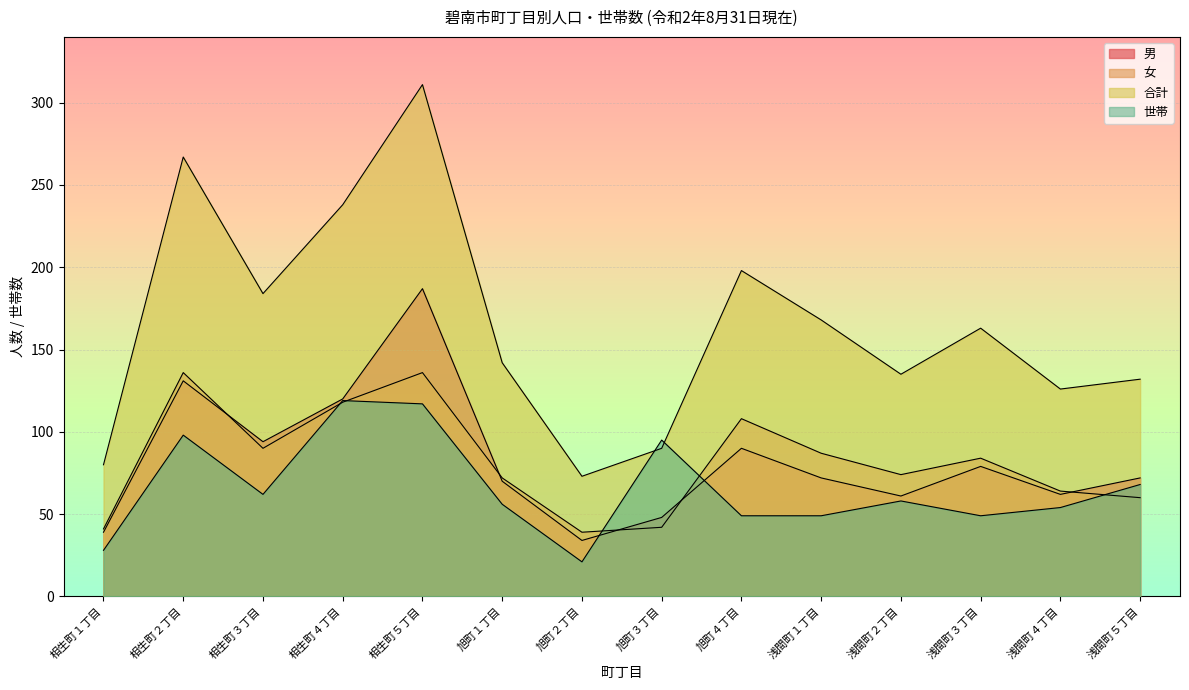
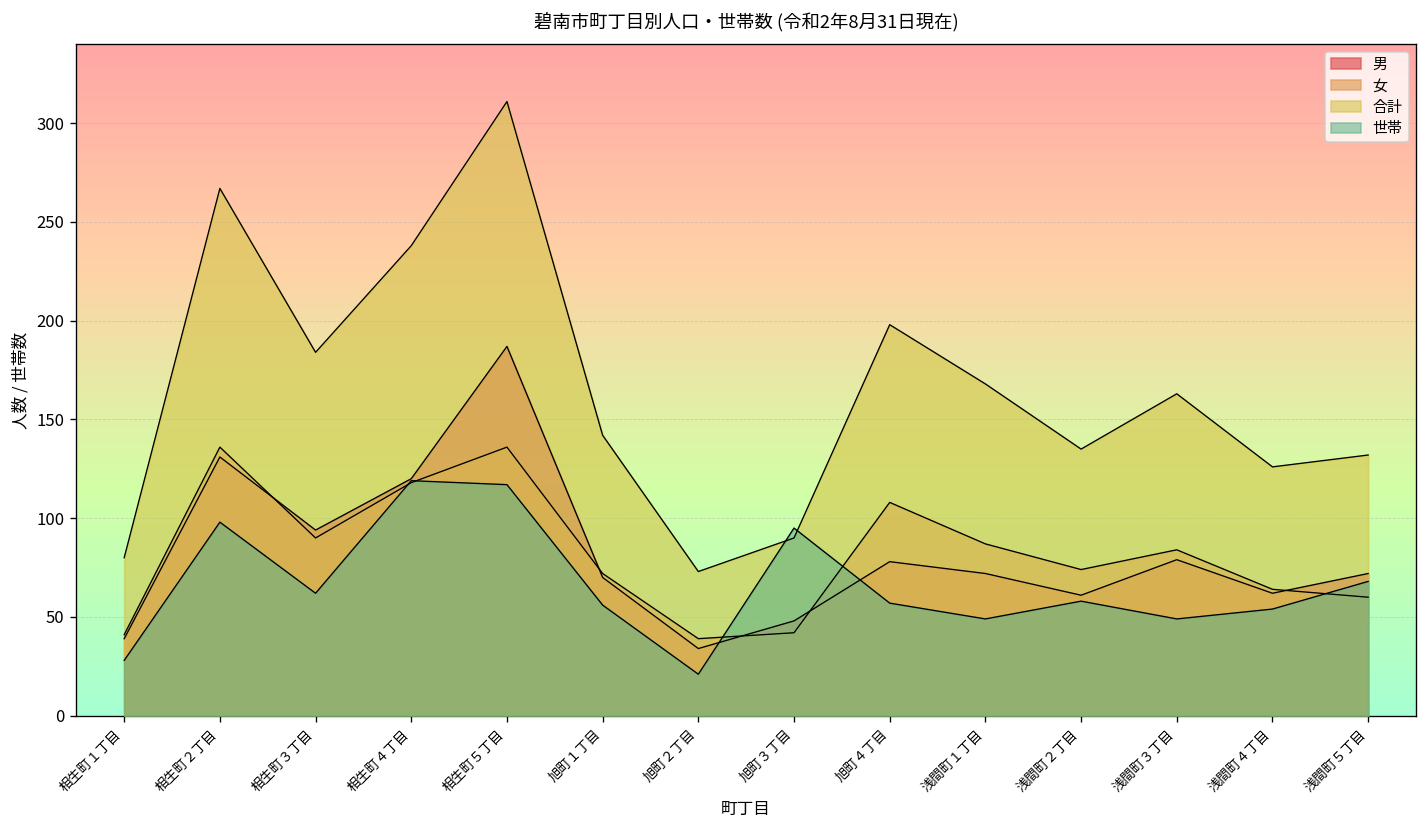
  {
    "男": {
      "相生町１丁目": 39,
      "相生町２丁目": 131,
      "相生町３丁目": 94,
      "相生町５丁目": 187,
      "旭町１丁目": 70,
      "旭町２丁目": 34,
      "旭町３丁目": 48,
-     "旭町４丁目": 90,
+     "旭町４丁目": 78,
      "浅間町１丁目": 72,
      "浅間町２丁目": 61,
      "浅間町３丁目": 79,
      "浅間町４丁目": 62,
      "浅間町５丁目": 72
    },
    "世帯": {
      "相生町１丁目": 28,
      "相生町２丁目": 98,
      "相生町３丁目": 62,
      "相生町５丁目": 117,
      "旭町１丁目": 56,
      "旭町２丁目": 21,
      "旭町３丁目": 95,
-     "旭町４丁目": 49,
+     "旭町４丁目": 57,
      "浅間町１丁目": 49,
      "浅間町２丁目": 58,
      "浅間町３丁目": 49,
      "浅間町４丁目": 54,
      "浅間町５丁目": 68
    }
  }
